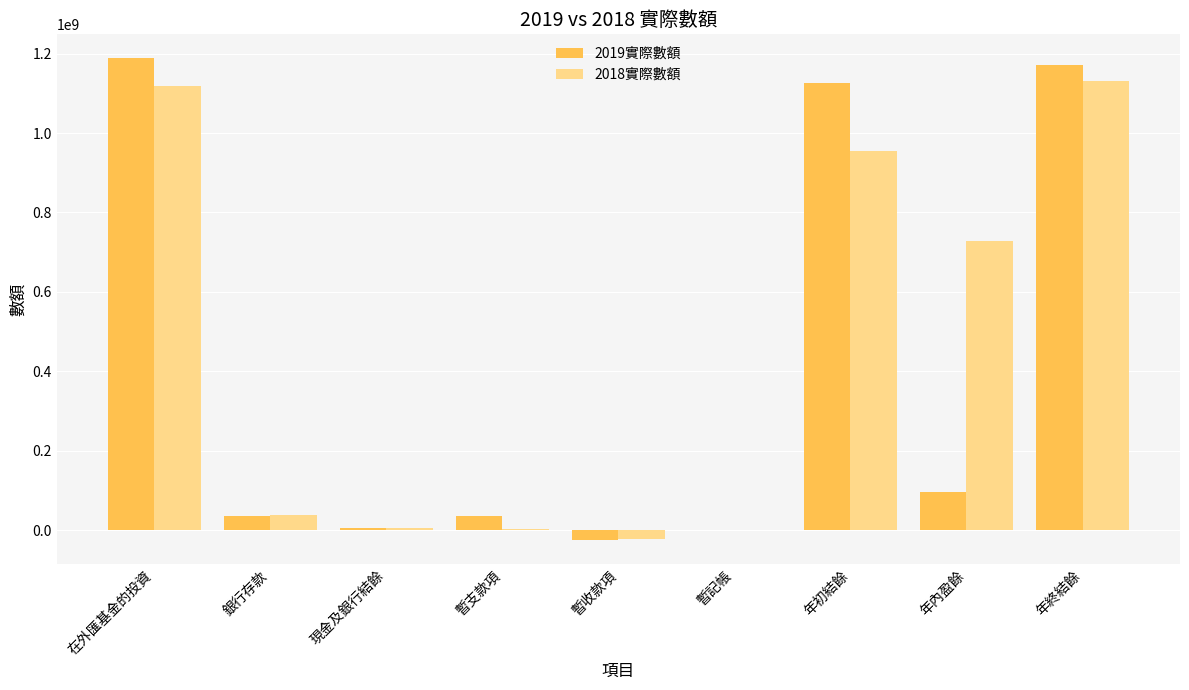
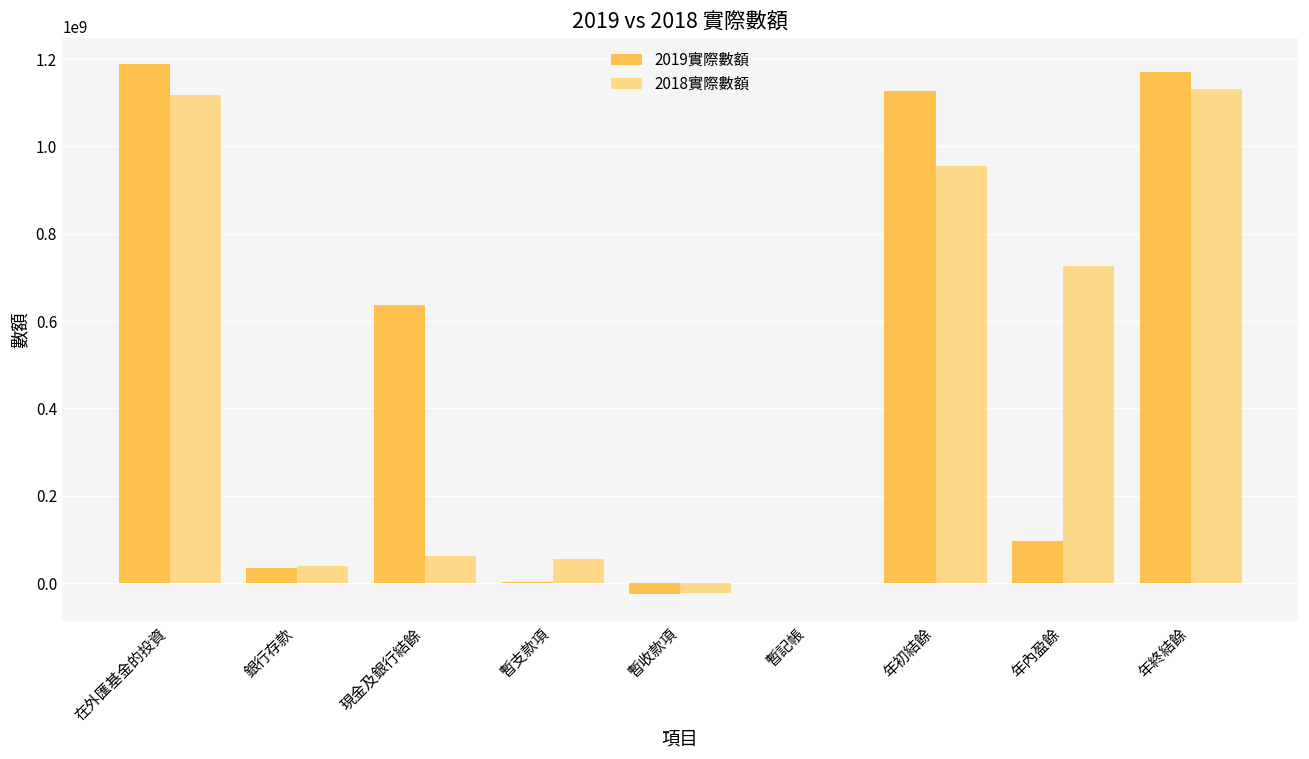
  {
    "2019實際數額": {
      "在外匯基金的投資": 1190000000,
      "銀行存款": 30000000,
-     "現金及銀行結餘": 0,
-     "暫支款項": 40000000,
+     "現金及銀行結餘": 640000000,
+     "暫支款項": 0,
      "暫收款項": -30000000,
      "年初結餘": 1130000000,
      "年內盈餘": 100000000,
      "年終結餘": 1170000000
    },
    "2018實際數額": {
      "在外匯基金的投資": 1120000000,
      "銀行存款": 40000000,
-     "現金及銀行結餘": 0,
-     "暫支款項": 0,
+     "現金及銀行結餘": 60000000,
+     "暫支款項": 50000000,
      "暫收款項": -20000000,
      "年初結餘": 950000000,
      "年內盈餘": 730000000,
      "年終結餘": 1130000000
    }
  }
